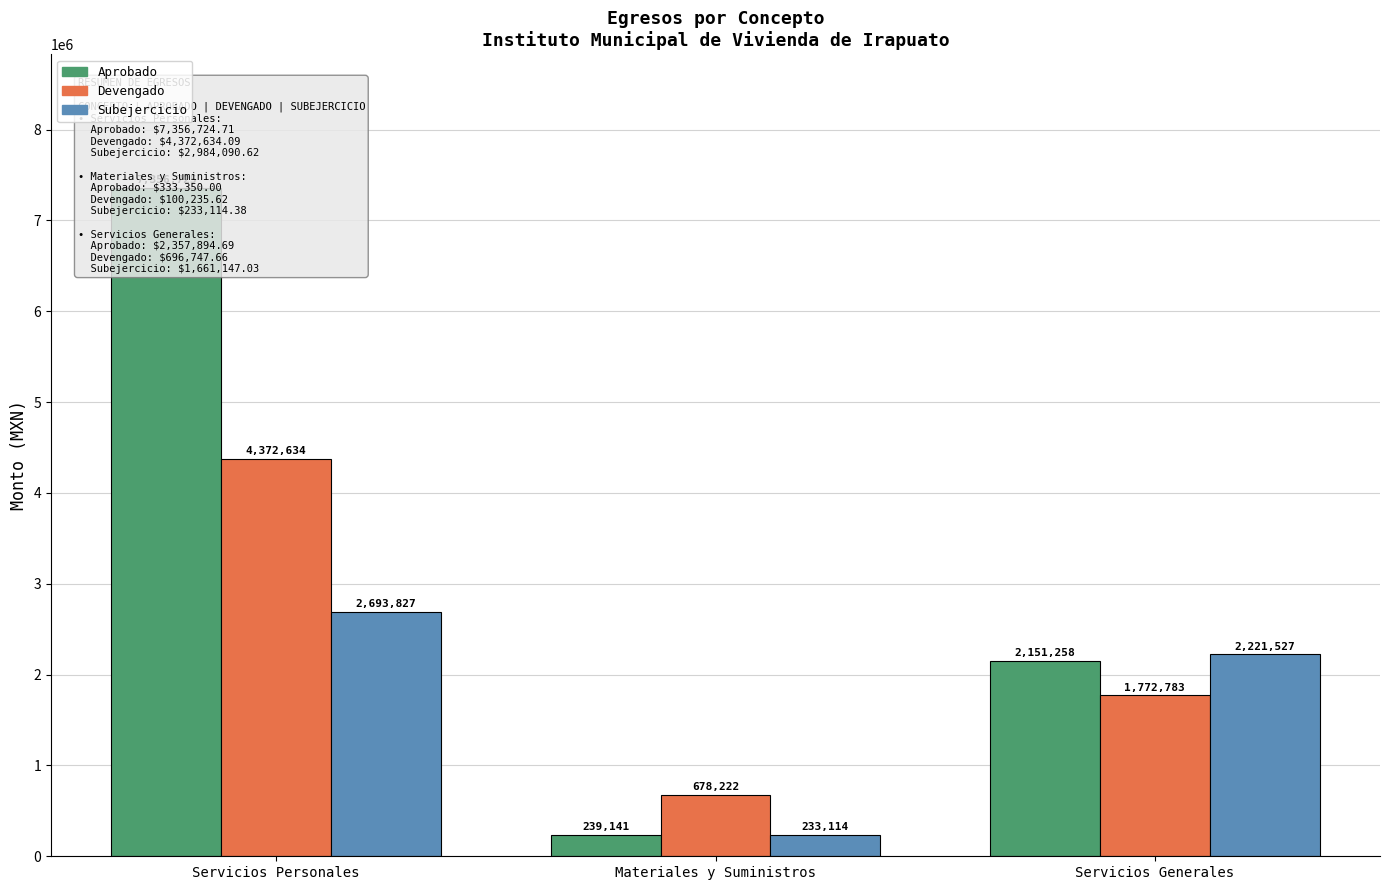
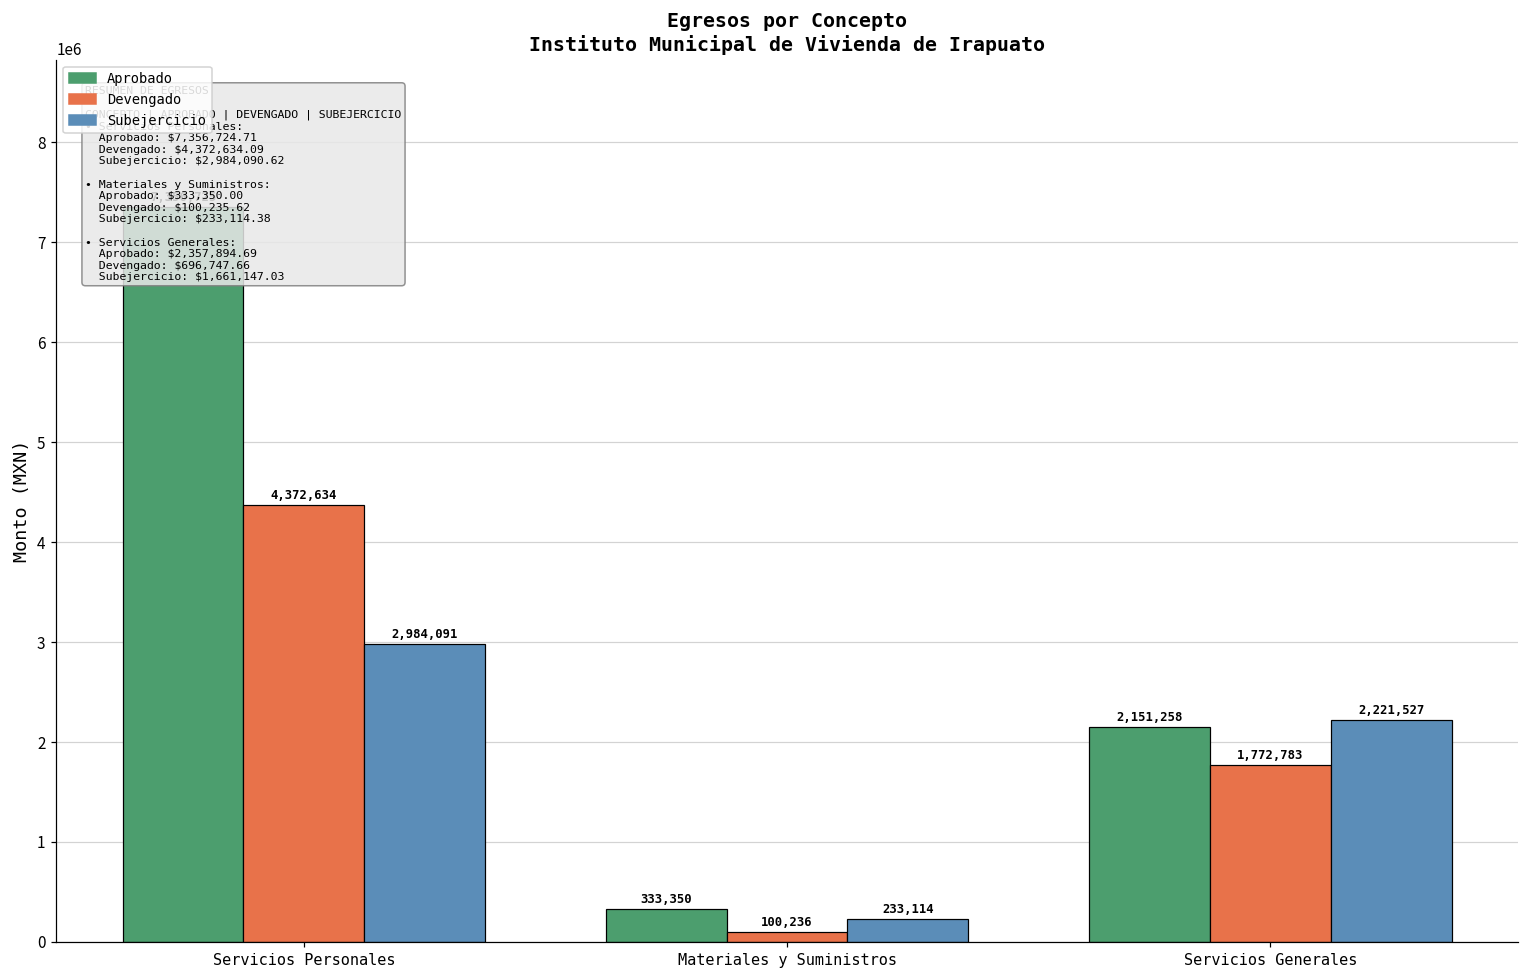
  {
    "Aprobado": {
-     "Materiales y Suministros": "239,141",
+     "Materiales y Suministros": "333,350",
      "Servicios Generales": "2,151,258"
    },
    "Devengado": {
      "Servicios Personales": "4,372,634",
-     "Materiales y Suministros": "678,222",
+     "Materiales y Suministros": "100,236",
      "Servicios Generales": "1,772,783"
    },
    "Subejercicio": {
-     "Servicios Personales": "2,693,827",
+     "Servicios Personales": "2,984,091",
      "Materiales y Suministros": "233,114",
      "Servicios Generales": "2,221,527"
    }
  }
